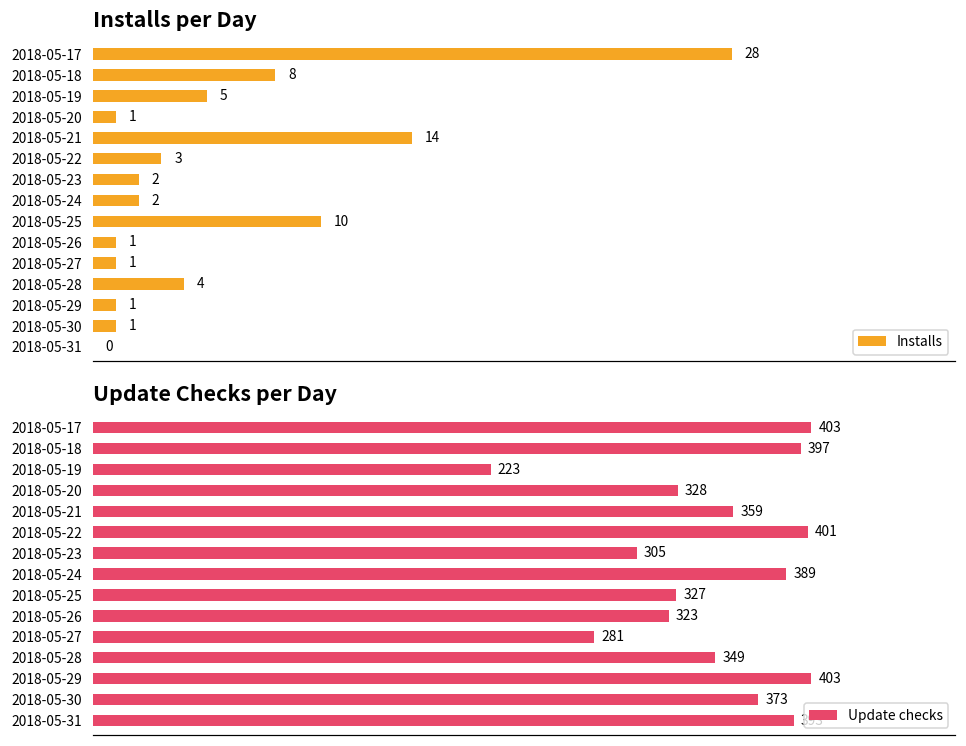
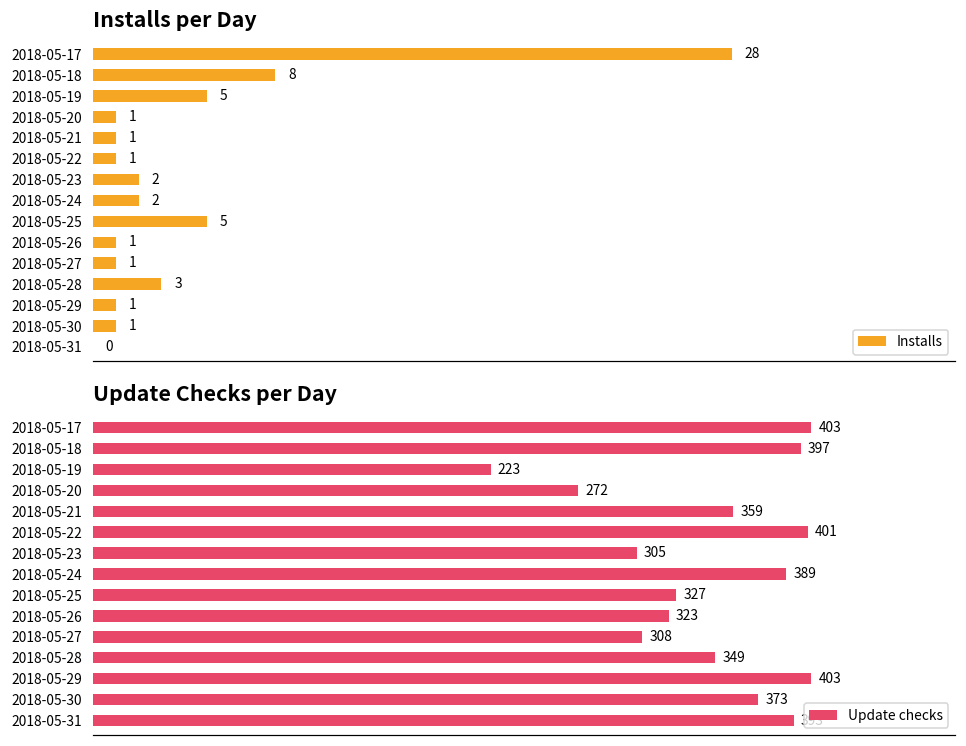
  {
    "Installs per Day": {
      "2018-05-17": 28,
      "2018-05-18": 8,
      "2018-05-19": 5,
      "2018-05-20": 1,
-     "2018-05-21": 14,
-     "2018-05-22": 3,
+     "2018-05-21": 1,
+     "2018-05-22": 1,
      "2018-05-23": 2,
      "2018-05-24": 2,
-     "2018-05-25": 10,
+     "2018-05-25": 5,
      "2018-05-26": 1,
      "2018-05-27": 1,
-     "2018-05-28": 4,
+     "2018-05-28": 3,
      "2018-05-29": 1,
      "2018-05-30": 1,
      "2018-05-31": 0
    },
    "Update Checks per Day": {
      "2018-05-17": 403,
      "2018-05-18": 397,
      "2018-05-19": 223,
-     "2018-05-20": 328,
+     "2018-05-20": 272,
      "2018-05-21": 359,
      "2018-05-22": 401,
      "2018-05-23": 305,
      "2018-05-24": 389,
      "2018-05-25": 327,
      "2018-05-26": 323,
-     "2018-05-27": 281,
+     "2018-05-27": 308,
      "2018-05-28": 349,
      "2018-05-29": 403,
      "2018-05-30": 373
    }
  }
